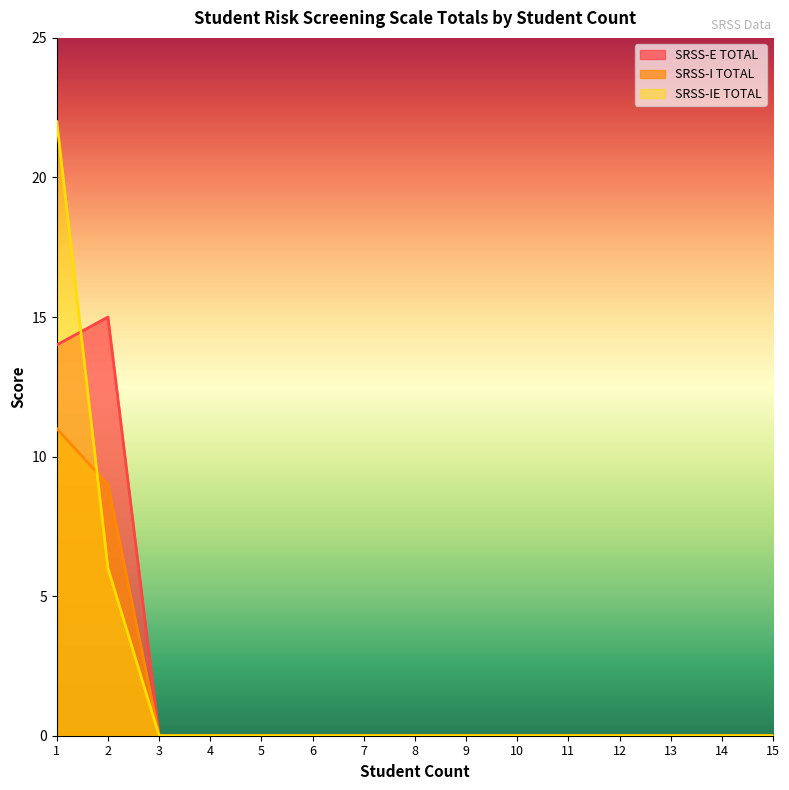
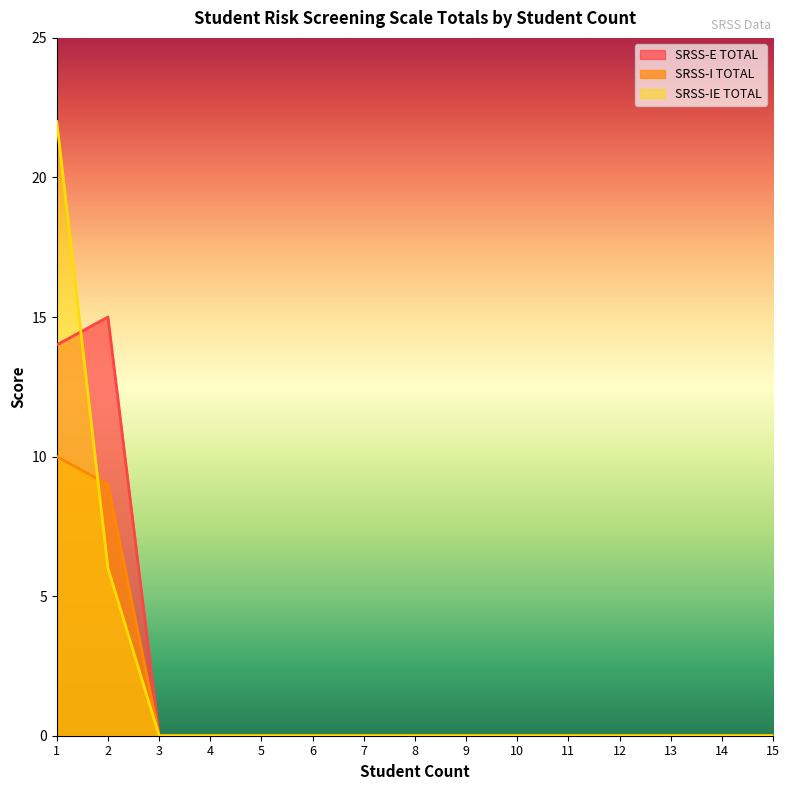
  {
    "SRSS-E TOTAL": {
      "1": 14,
      "2": 15
    },
    "SRSS-I TOTAL": {
-     "1": 11,
+     "1": 10,
      "2": 9
    },
    "SRSS-IE TOTAL": {
      "1": 22,
      "2": 6
    }
  }
